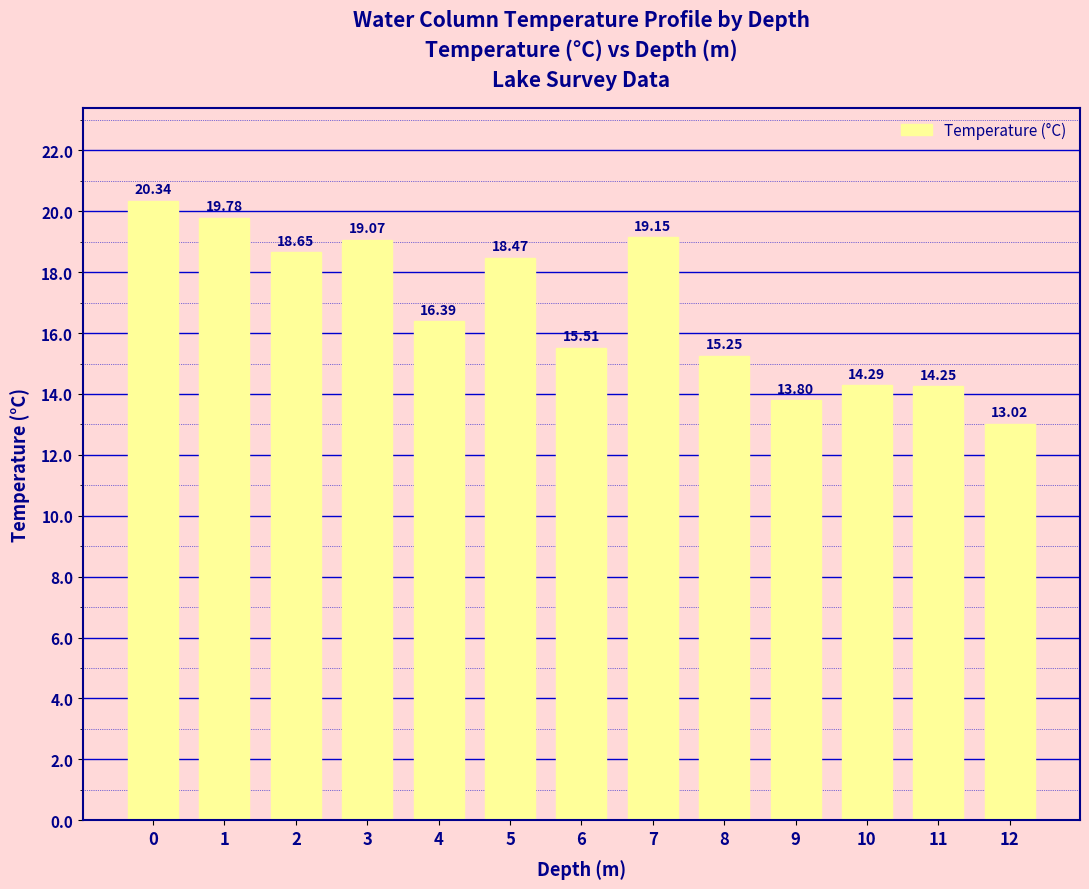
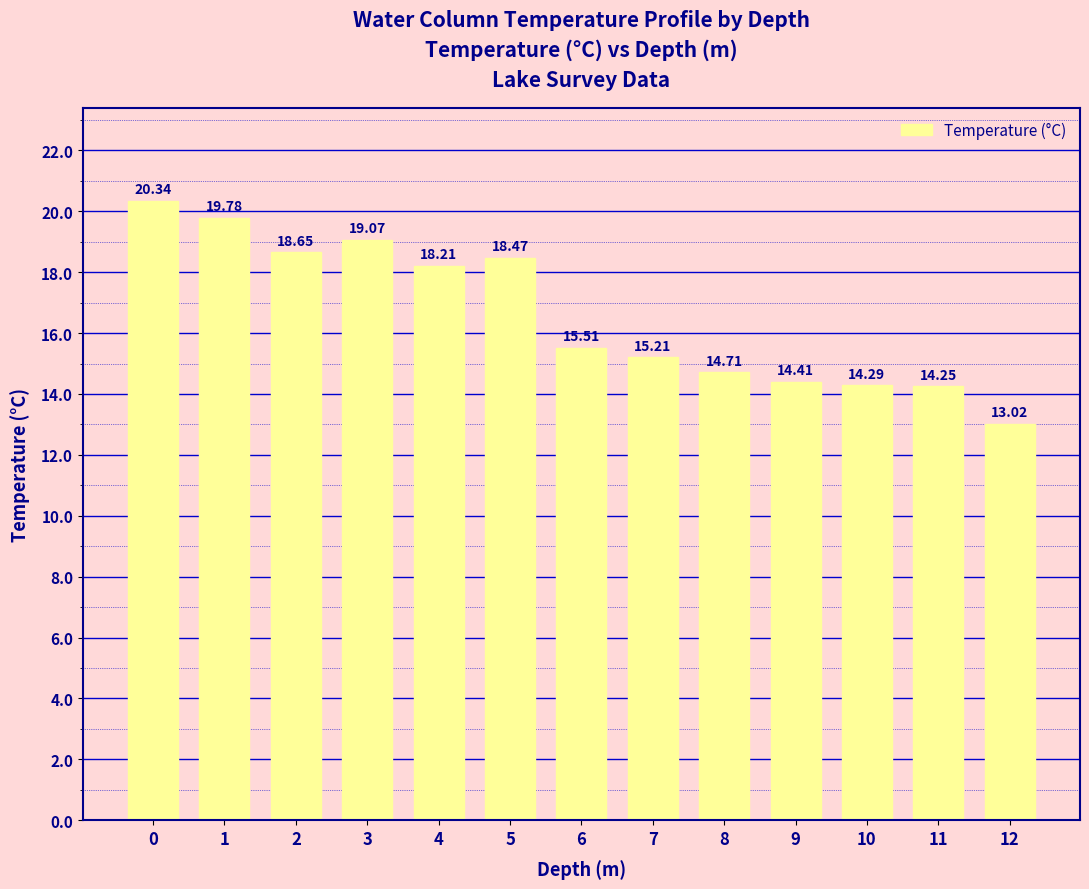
  {
    "0": 20.34,
    "1": 19.78,
    "2": 18.65,
    "3": 19.07,
-   "4": 16.39,
+   "4": 18.21,
    "5": 18.47,
    "6": 15.51,
-   "7": 19.15,
-   "8": 15.25,
-   "9": 13.80,
+   "7": 15.21,
+   "8": 14.71,
+   "9": 14.41,
    "10": 14.29,
    "11": 14.25,
    "12": 13.02
  }
